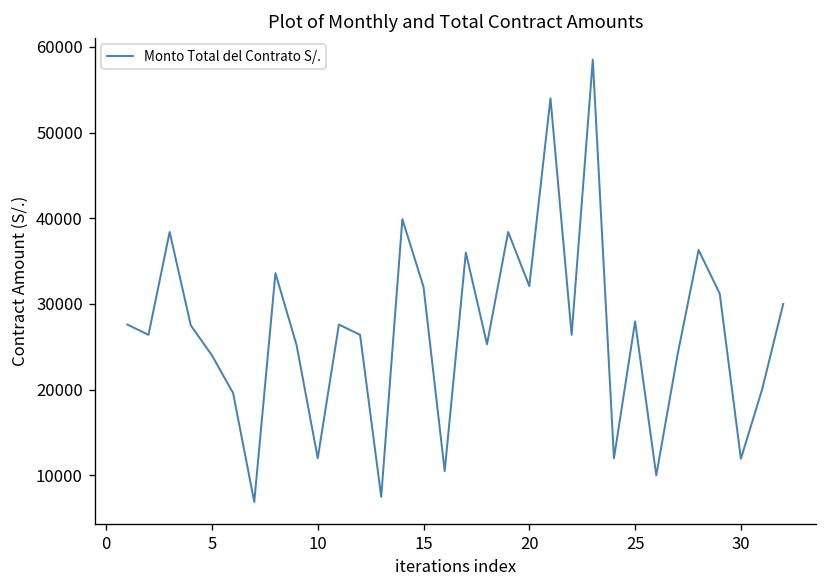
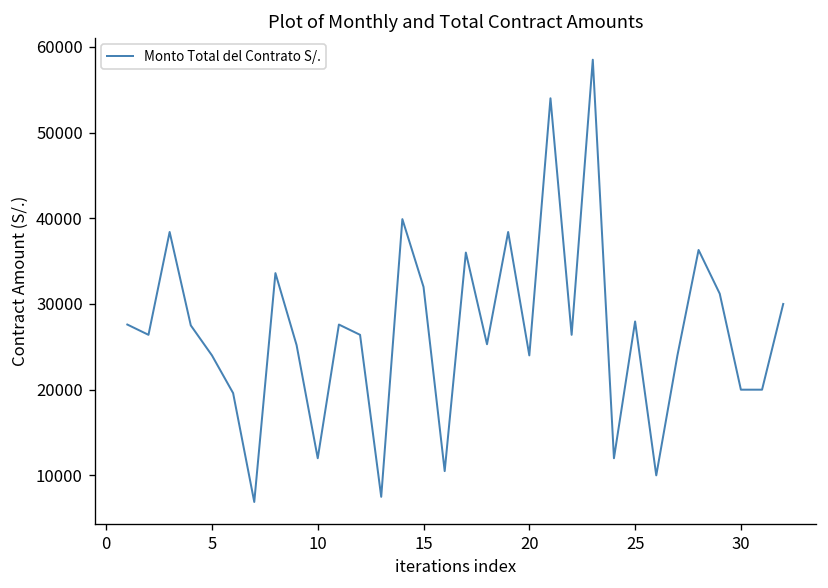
  {
    "5": 24000,
    "10": 12000,
    "15": 32000,
-   "20": 32000,
+   "20": 24000,
    "25": 28000,
-   "30": 12000
+   "30": 20000
  }
